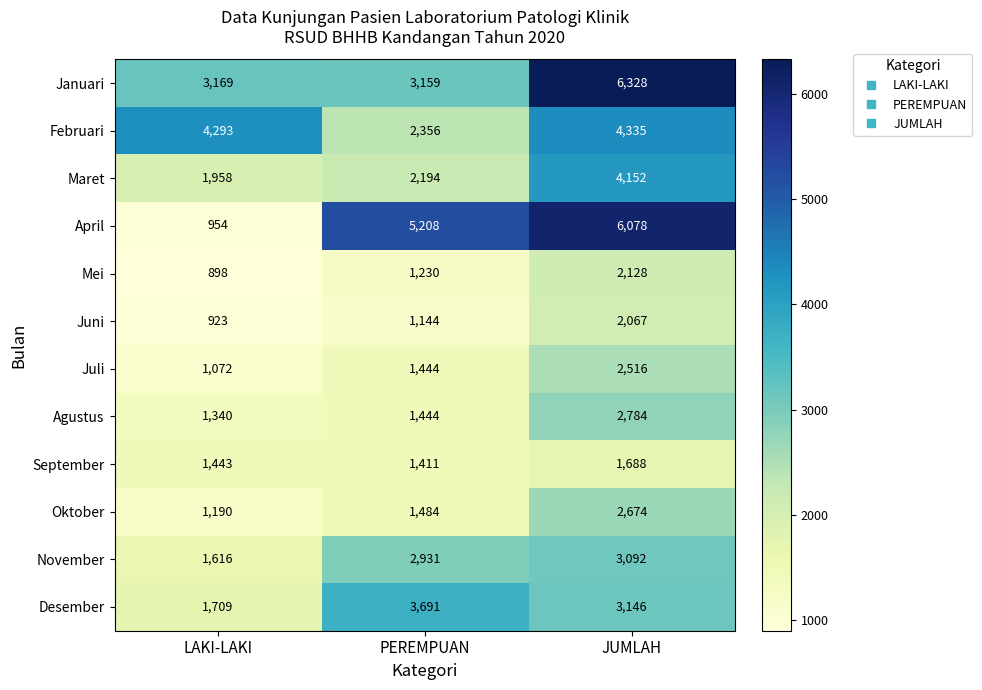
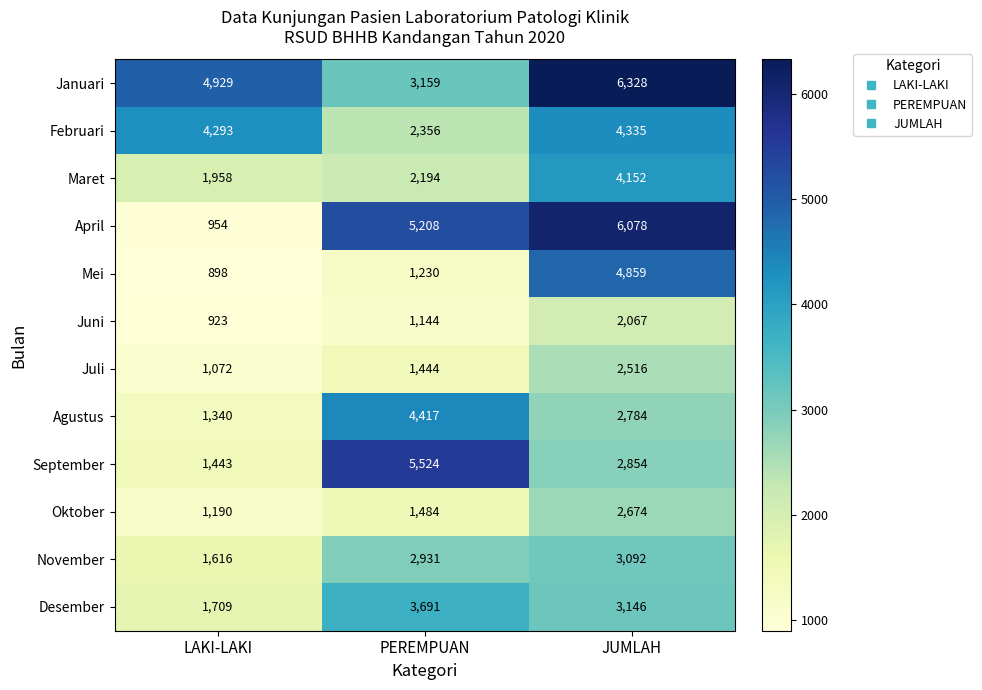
  {
    "Januari": {
-     "LAKI-LAKI": "3,169",
+     "LAKI-LAKI": "4,929",
      "PEREMPUAN": "3,159",
      "JUMLAH": "6,328"
    },
    "Februari": {
      "LAKI-LAKI": "4,293",
      "PEREMPUAN": "2,356",
      "JUMLAH": "4,335"
    },
    "Maret": {
      "LAKI-LAKI": "1,958",
      "PEREMPUAN": "2,194",
      "JUMLAH": "4,152"
    },
    "April": {
      "LAKI-LAKI": "954",
      "PEREMPUAN": "5,208",
      "JUMLAH": "6,078"
    },
    "Mei": {
      "LAKI-LAKI": "898",
      "PEREMPUAN": "1,230",
-     "JUMLAH": "2,128"
+     "JUMLAH": "4,859"
    },
    "Juni": {
      "LAKI-LAKI": "923",
      "PEREMPUAN": "1,144",
      "JUMLAH": "2,067"
    },
    "Juli": {
      "LAKI-LAKI": "1,072",
      "PEREMPUAN": "1,444",
      "JUMLAH": "2,516"
    },
    "Agustus": {
      "LAKI-LAKI": "1,340",
-     "PEREMPUAN": "1,444",
+     "PEREMPUAN": "4,417",
      "JUMLAH": "2,784"
    },
    "September": {
      "LAKI-LAKI": "1,443",
-     "PEREMPUAN": "1,411",
-     "JUMLAH": "1,688"
+     "PEREMPUAN": "5,524",
+     "JUMLAH": "2,854"
    },
    "Oktober": {
      "LAKI-LAKI": "1,190",
      "PEREMPUAN": "1,484",
      "JUMLAH": "2,674"
    },
    "November": {
      "LAKI-LAKI": "1,616",
      "PEREMPUAN": "2,931",
      "JUMLAH": "3,092"
    },
    "Desember": {
      "LAKI-LAKI": "1,709",
      "PEREMPUAN": "3,691",
      "JUMLAH": "3,146"
    }
  }
